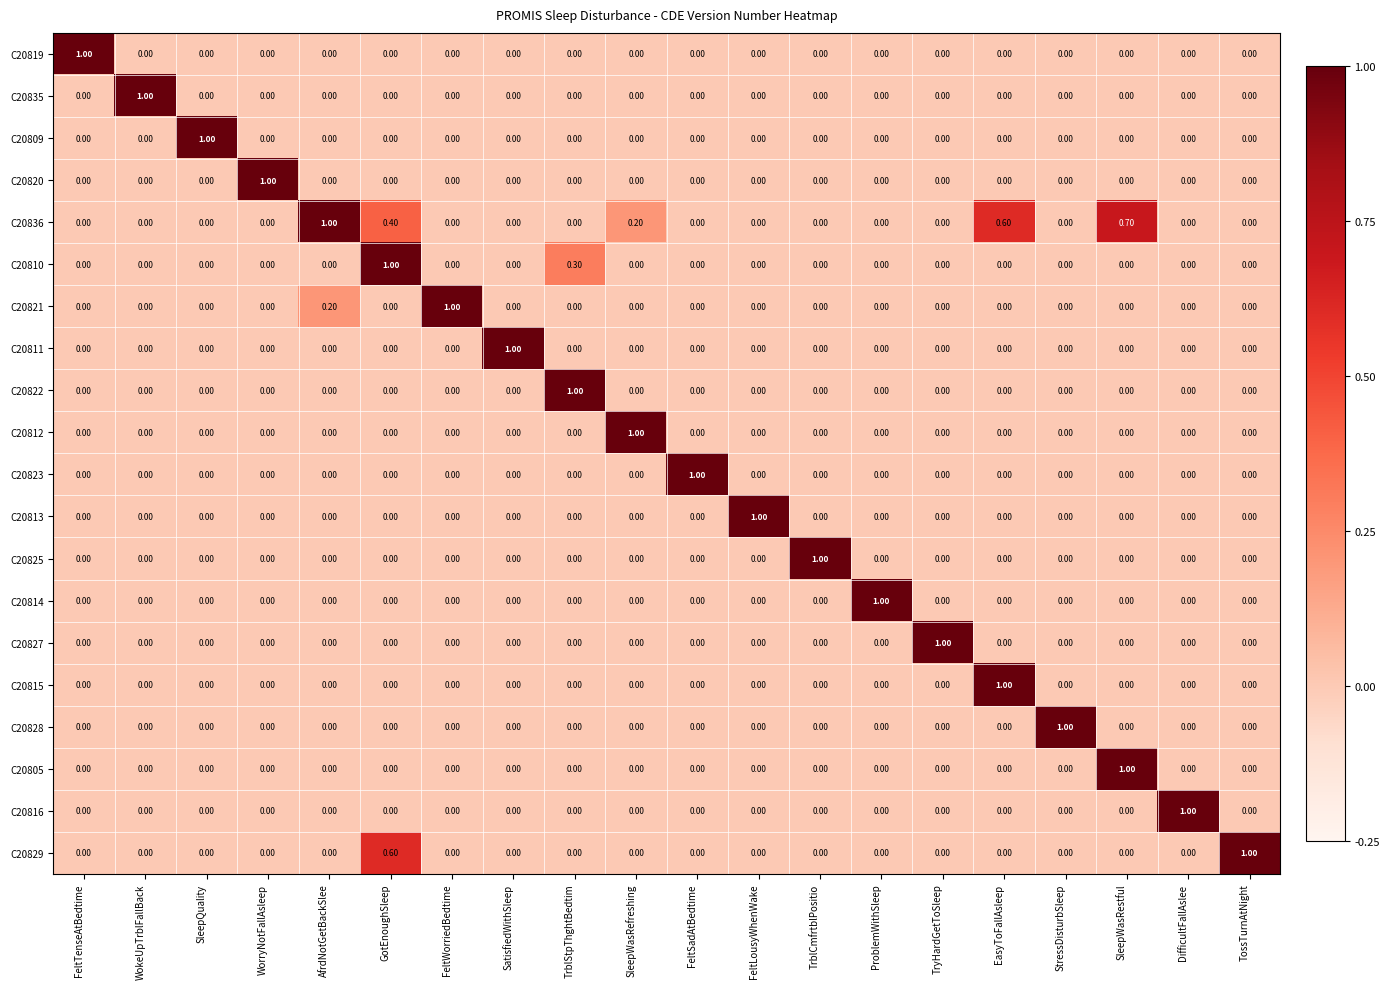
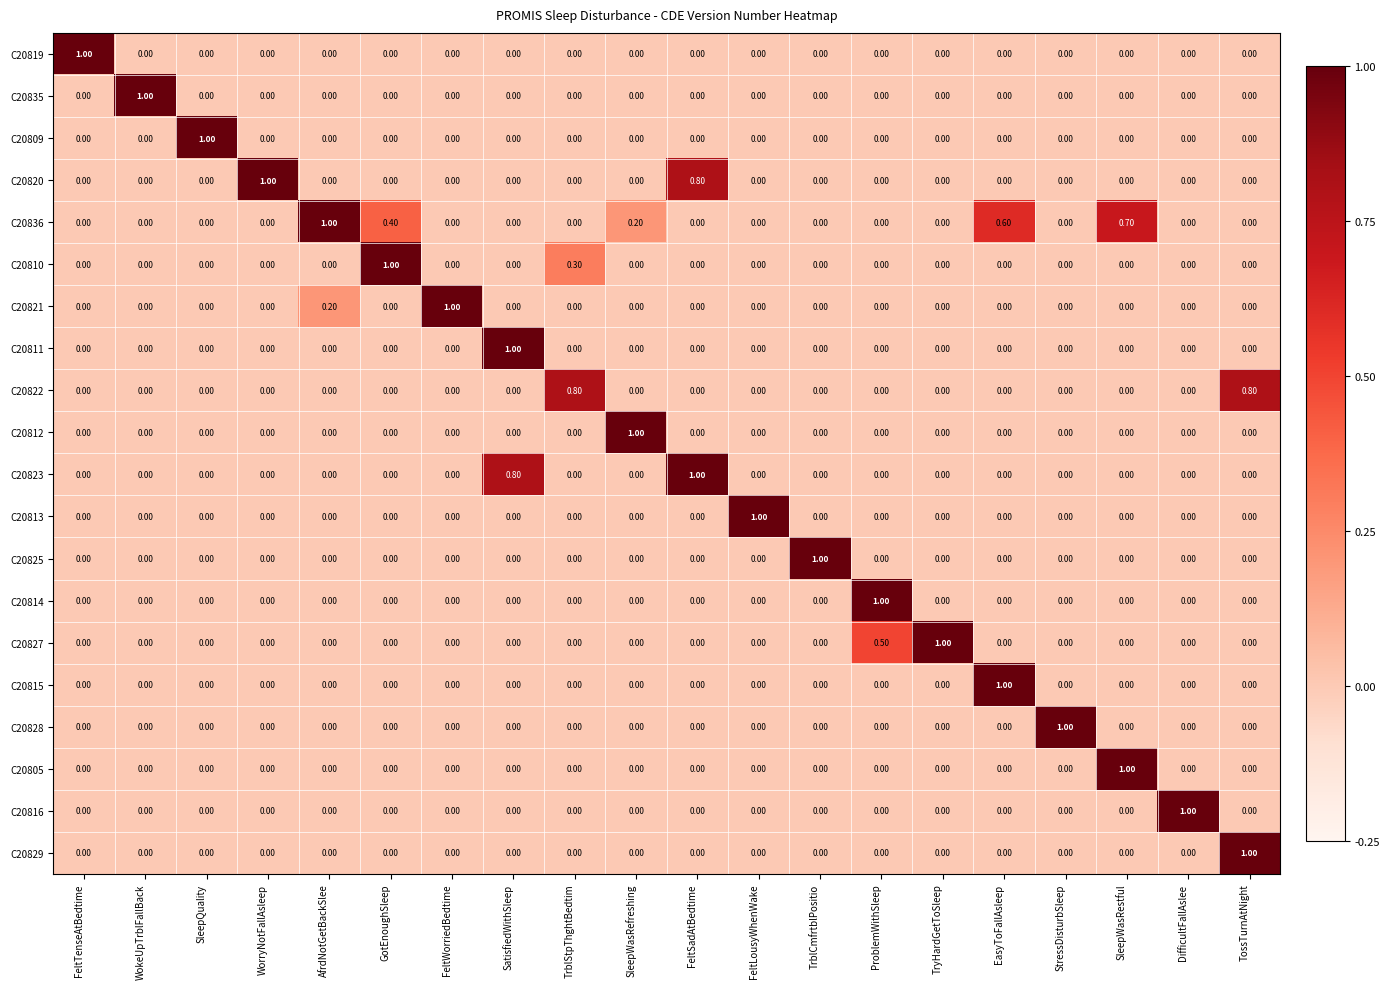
  {
    "C20820": {
      "FeltTenseAtBedtime": 0.00,
      "WokeUpTrblFallBack": 0.00,
      "SleepQuality": 0.00,
      "WorryNotFallAsleep": 1.00,
      "AfrdNotGetBackSlee": 0.00,
      "GotEnoughSleep": 0.00,
      "FeltWorriedBedtime": 0.00,
      "SatisfiedWithSleep": 0.00,
      "TrblStpThghtBedtim": 0.00,
      "SleepWasRefreshing": 0.00,
-     "FeltSadAtBedtime": 0.00,
+     "FeltSadAtBedtime": 0.80,
      "FeltLousyWhenWake": 0.00,
      "TrblCmfrtblPositio": 0.00,
      "ProblemWithSleep": 0.00,
      "TryHardGetToSleep": 0.00,
      "EasyToFallAsleep": 0.00,
      "StressDisturbSleep": 0.00,
      "SleepWasRestful": 0.00,
      "DifficultFallAslee": 0.00,
      "TossTurnAtNight": 0.00
    },
    "C20822": {
      "FeltTenseAtBedtime": 0.00,
      "WokeUpTrblFallBack": 0.00,
      "SleepQuality": 0.00,
      "WorryNotFallAsleep": 0.00,
      "AfrdNotGetBackSlee": 0.00,
      "GotEnoughSleep": 0.00,
      "FeltWorriedBedtime": 0.00,
      "SatisfiedWithSleep": 0.00,
-     "TrblStpThghtBedtim": 1.00,
+     "TrblStpThghtBedtim": 0.80,
      "SleepWasRefreshing": 0.00,
      "FeltSadAtBedtime": 0.00,
      "FeltLousyWhenWake": 0.00,
      "TrblCmfrtblPositio": 0.00,
      "ProblemWithSleep": 0.00,
      "TryHardGetToSleep": 0.00,
      "EasyToFallAsleep": 0.00,
      "StressDisturbSleep": 0.00,
      "SleepWasRestful": 0.00,
      "DifficultFallAslee": 0.00,
-     "TossTurnAtNight": 0.00
+     "TossTurnAtNight": 0.80
    },
    "C20823": {
      "FeltTenseAtBedtime": 0.00,
      "WokeUpTrblFallBack": 0.00,
      "SleepQuality": 0.00,
      "WorryNotFallAsleep": 0.00,
      "AfrdNotGetBackSlee": 0.00,
      "GotEnoughSleep": 0.00,
      "FeltWorriedBedtime": 0.00,
-     "SatisfiedWithSleep": 0.00,
+     "SatisfiedWithSleep": 0.80,
      "TrblStpThghtBedtim": 0.00,
      "SleepWasRefreshing": 0.00,
      "FeltSadAtBedtime": 1.00,
      "FeltLousyWhenWake": 0.00,
      "TrblCmfrtblPositio": 0.00,
      "ProblemWithSleep": 0.00,
      "TryHardGetToSleep": 0.00,
      "EasyToFallAsleep": 0.00,
      "StressDisturbSleep": 0.00,
      "SleepWasRestful": 0.00,
      "DifficultFallAslee": 0.00,
      "TossTurnAtNight": 0.00
    },
    "C20827": {
      "FeltTenseAtBedtime": 0.00,
      "WokeUpTrblFallBack": 0.00,
      "SleepQuality": 0.00,
      "WorryNotFallAsleep": 0.00,
      "AfrdNotGetBackSlee": 0.00,
      "GotEnoughSleep": 0.00,
      "FeltWorriedBedtime": 0.00,
      "SatisfiedWithSleep": 0.00,
      "TrblStpThghtBedtim": 0.00,
      "SleepWasRefreshing": 0.00,
      "FeltSadAtBedtime": 0.00,
      "FeltLousyWhenWake": 0.00,
      "TrblCmfrtblPositio": 0.00,
-     "ProblemWithSleep": 0.00,
+     "ProblemWithSleep": 0.50,
      "TryHardGetToSleep": 1.00,
      "EasyToFallAsleep": 0.00,
      "StressDisturbSleep": 0.00,
      "SleepWasRestful": 0.00,
      "DifficultFallAslee": 0.00,
      "TossTurnAtNight": 0.00
    },
    "C20829": {
      "FeltTenseAtBedtime": 0.00,
      "WokeUpTrblFallBack": 0.00,
      "SleepQuality": 0.00,
      "WorryNotFallAsleep": 0.00,
      "AfrdNotGetBackSlee": 0.00,
-     "GotEnoughSleep": 0.60,
+     "GotEnoughSleep": 0.00,
      "FeltWorriedBedtime": 0.00,
      "SatisfiedWithSleep": 0.00,
      "TrblStpThghtBedtim": 0.00,
      "SleepWasRefreshing": 0.00,
      "FeltSadAtBedtime": 0.00,
      "FeltLousyWhenWake": 0.00,
      "TrblCmfrtblPositio": 0.00,
      "ProblemWithSleep": 0.00,
      "TryHardGetToSleep": 0.00,
      "EasyToFallAsleep": 0.00,
      "StressDisturbSleep": 0.00,
      "SleepWasRestful": 0.00,
      "DifficultFallAslee": 0.00,
      "TossTurnAtNight": 1.00
    }
  }
